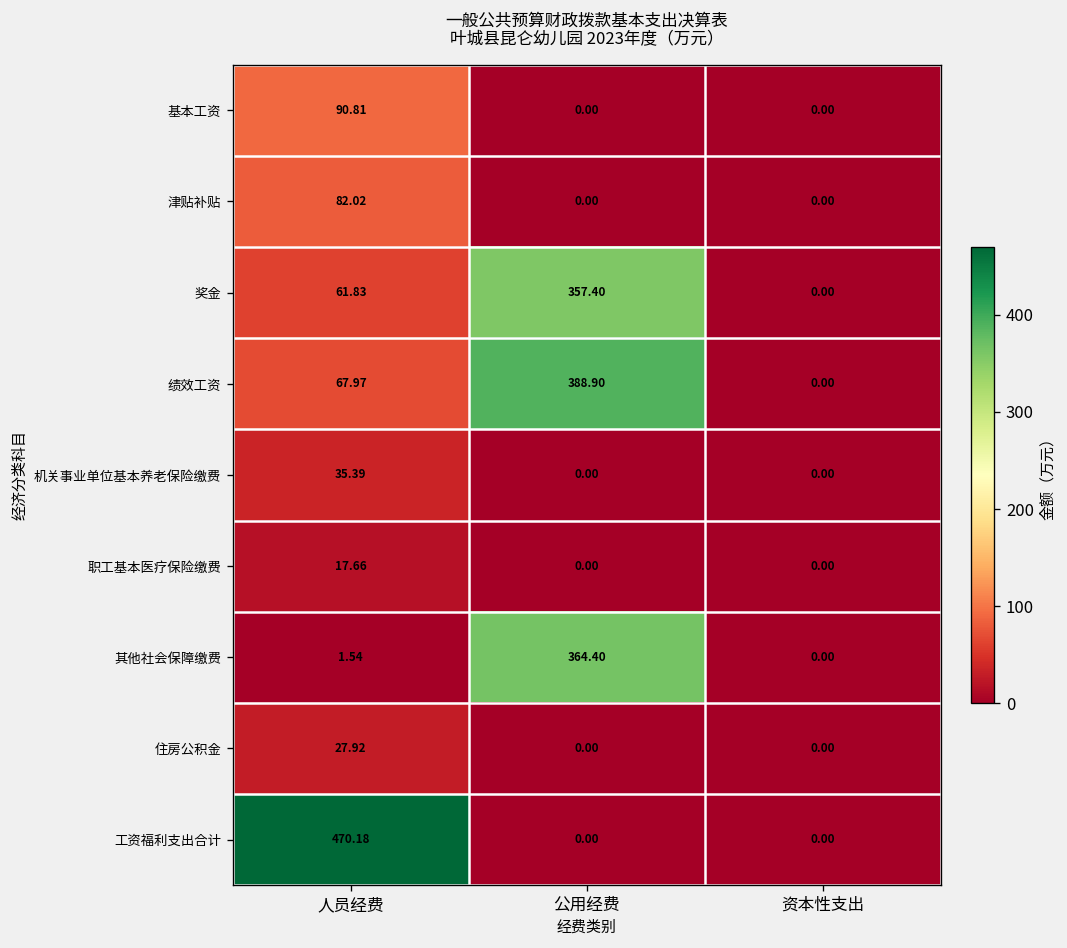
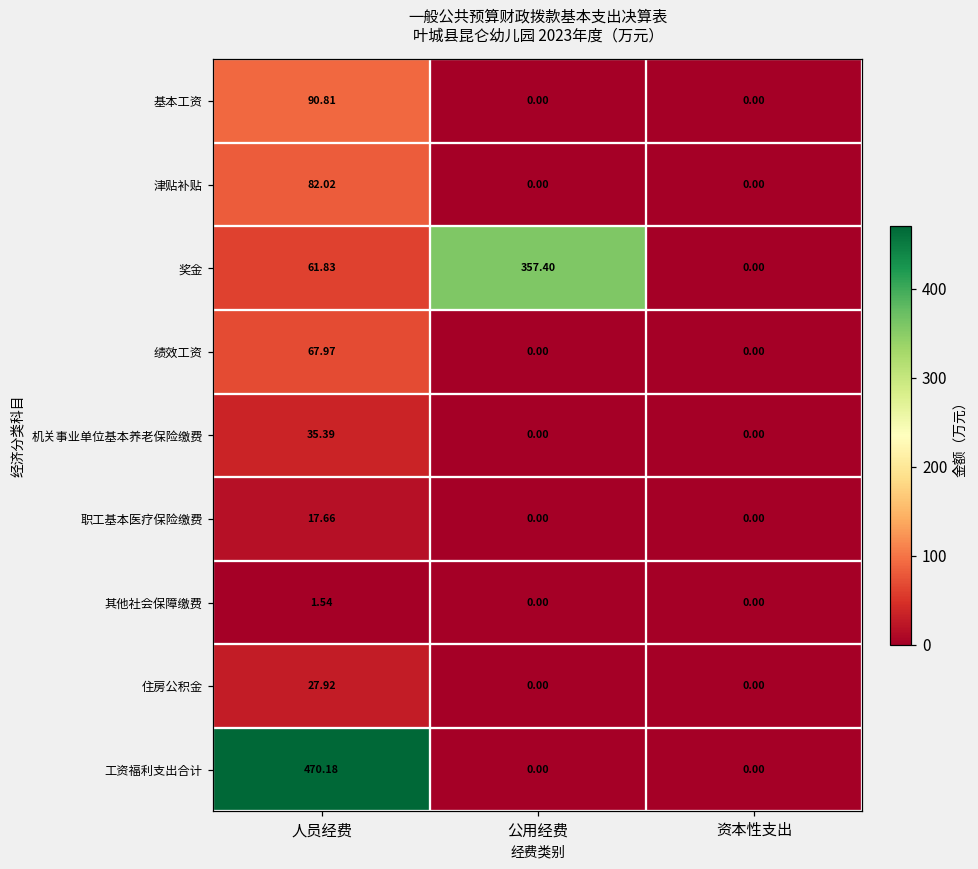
  {
    "基本工资": {
      "人员经费": 90.81,
      "公用经费": 0.00,
      "资本性支出": 0.00
    },
    "津贴补贴": {
      "人员经费": 82.02,
      "公用经费": 0.00,
      "资本性支出": 0.00
    },
    "奖金": {
      "人员经费": 61.83,
      "公用经费": 357.40,
      "资本性支出": 0.00
    },
    "绩效工资": {
      "人员经费": 67.97,
-     "公用经费": 388.90,
+     "公用经费": 0.00,
      "资本性支出": 0.00
    },
    "机关事业单位基本养老保险缴费": {
      "人员经费": 35.39,
      "公用经费": 0.00,
      "资本性支出": 0.00
    },
    "职工基本医疗保险缴费": {
      "人员经费": 17.66,
      "公用经费": 0.00,
      "资本性支出": 0.00
    },
    "其他社会保障缴费": {
      "人员经费": 1.54,
-     "公用经费": 364.40,
+     "公用经费": 0.00,
      "资本性支出": 0.00
    },
    "住房公积金": {
      "人员经费": 27.92,
      "公用经费": 0.00,
      "资本性支出": 0.00
    },
    "工资福利支出合计": {
      "人员经费": 470.18,
      "公用经费": 0.00,
      "资本性支出": 0.00
    }
  }
